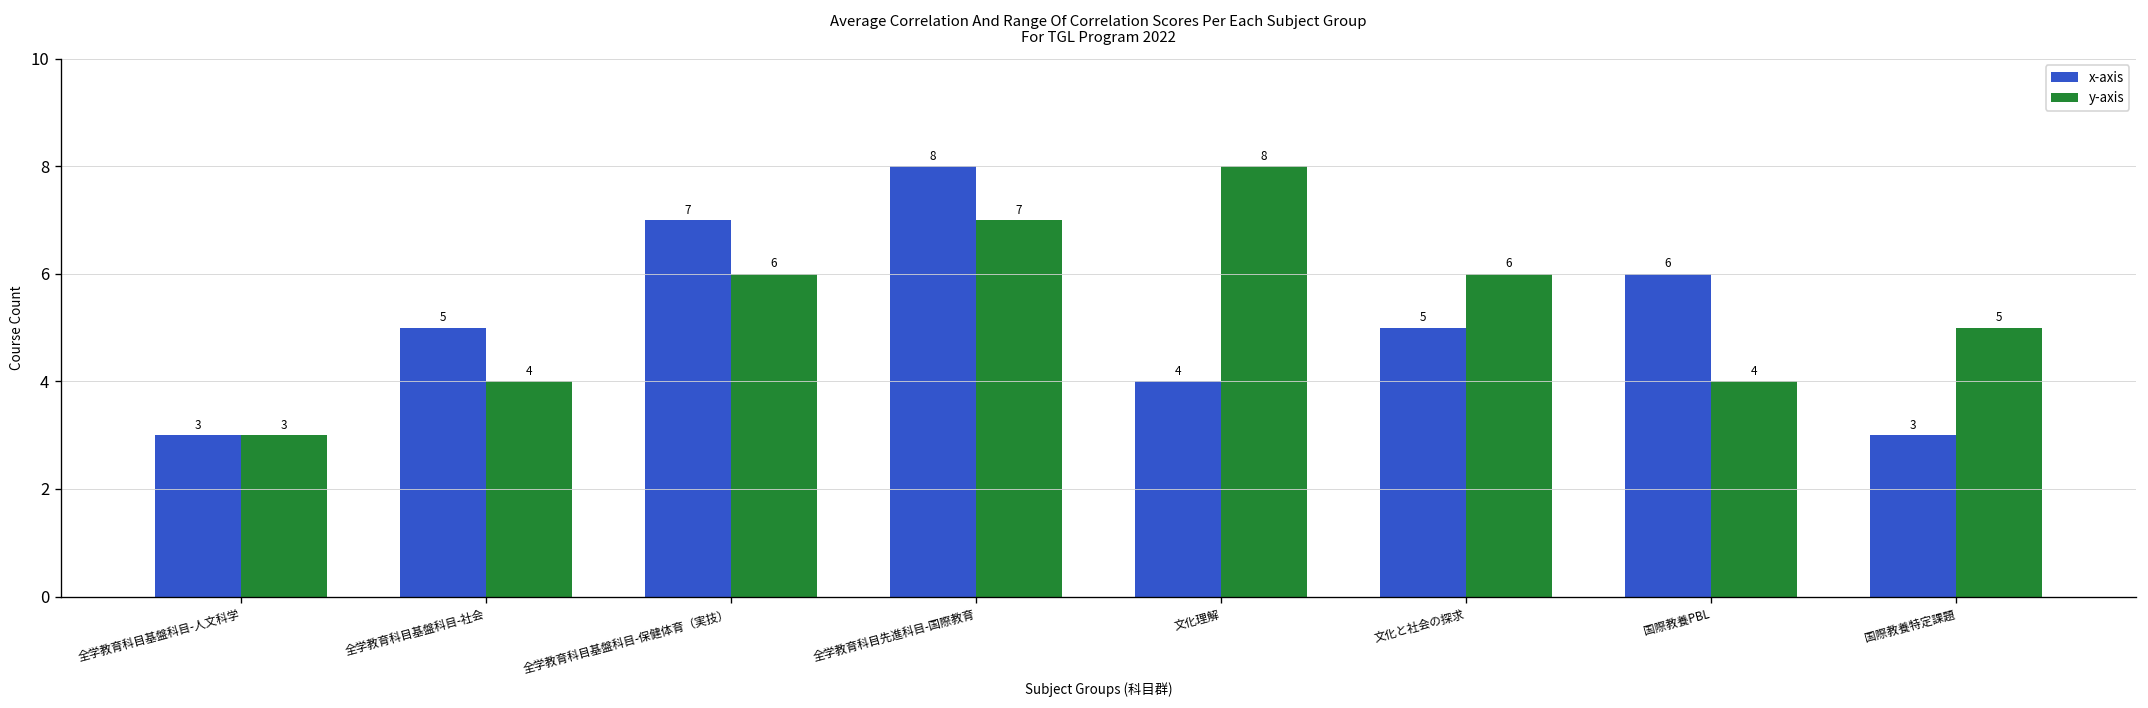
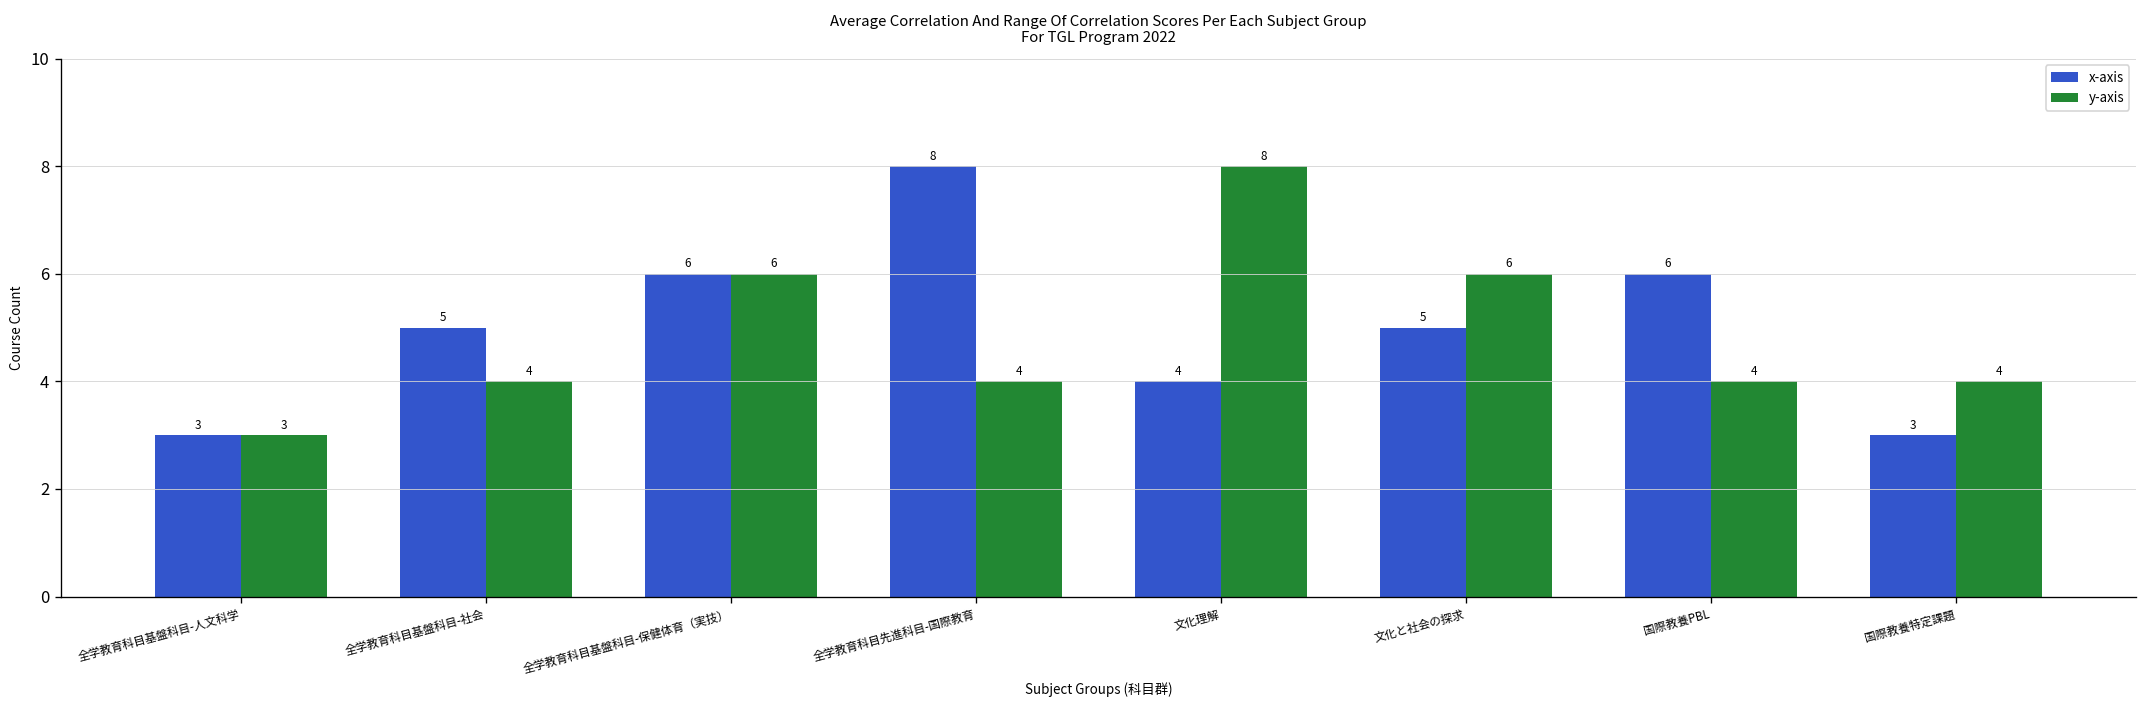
  {
    "x-axis": {
      "全学教育科目基盤科目-人文科学": 3,
      "全学教育科目基盤科目-社会": 5,
-     "全学教育科目基盤科目-保健体育（実技）": 7,
+     "全学教育科目基盤科目-保健体育（実技）": 6,
      "全学教育科目先進科目-国際教育": 8,
      "文化理解": 4,
      "文化と社会の探求": 5,
      "国際教養PBL": 6,
      "国際教養特定課題": 3
    },
    "y-axis": {
      "全学教育科目基盤科目-人文科学": 3,
      "全学教育科目基盤科目-社会": 4,
      "全学教育科目基盤科目-保健体育（実技）": 6,
-     "全学教育科目先進科目-国際教育": 7,
+     "全学教育科目先進科目-国際教育": 4,
      "文化理解": 8,
      "文化と社会の探求": 6,
      "国際教養PBL": 4,
-     "国際教養特定課題": 5
+     "国際教養特定課題": 4
    }
  }
